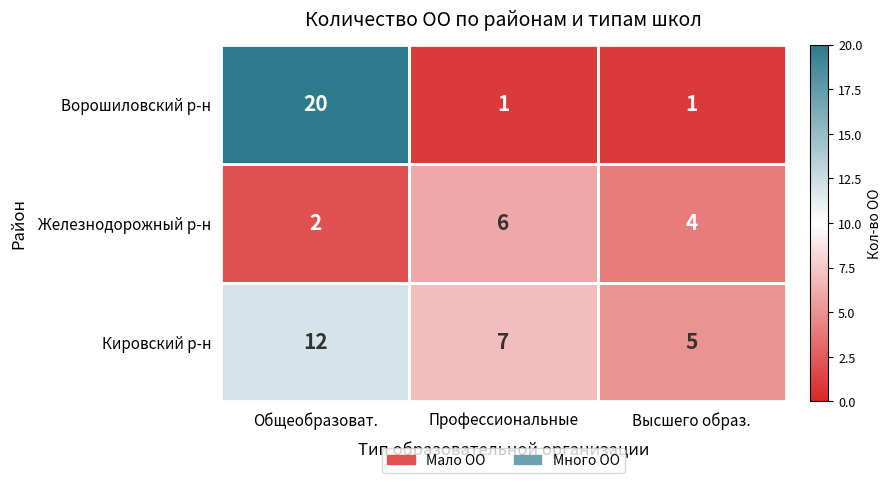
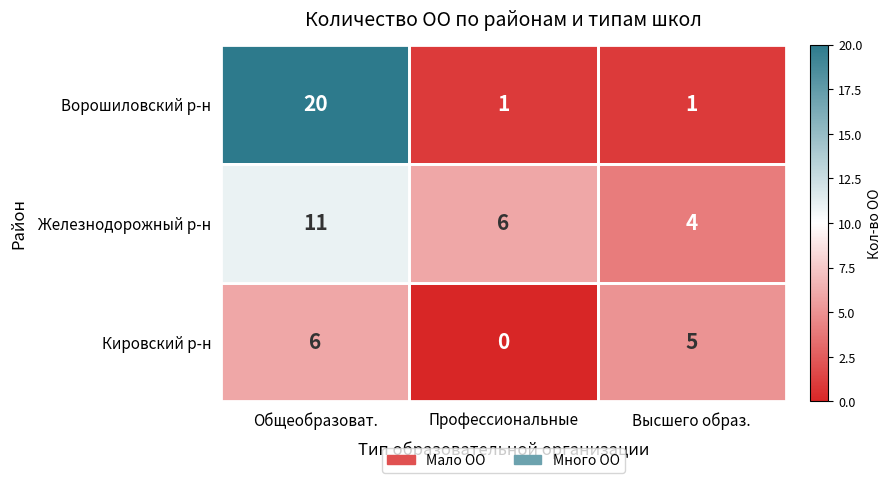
  {
    "Ворошиловский р-н": {
      "Общеобразоват.": 20,
      "Профессиональные": 1,
      "Высшего образ.": 1
    },
    "Железнодорожный р-н": {
-     "Общеобразоват.": 2,
+     "Общеобразоват.": 11,
      "Профессиональные": 6,
      "Высшего образ.": 4
    },
    "Кировский р-н": {
-     "Общеобразоват.": 12,
-     "Профессиональные": 7,
+     "Общеобразоват.": 6,
+     "Профессиональные": 0,
      "Высшего образ.": 5
    }
  }
